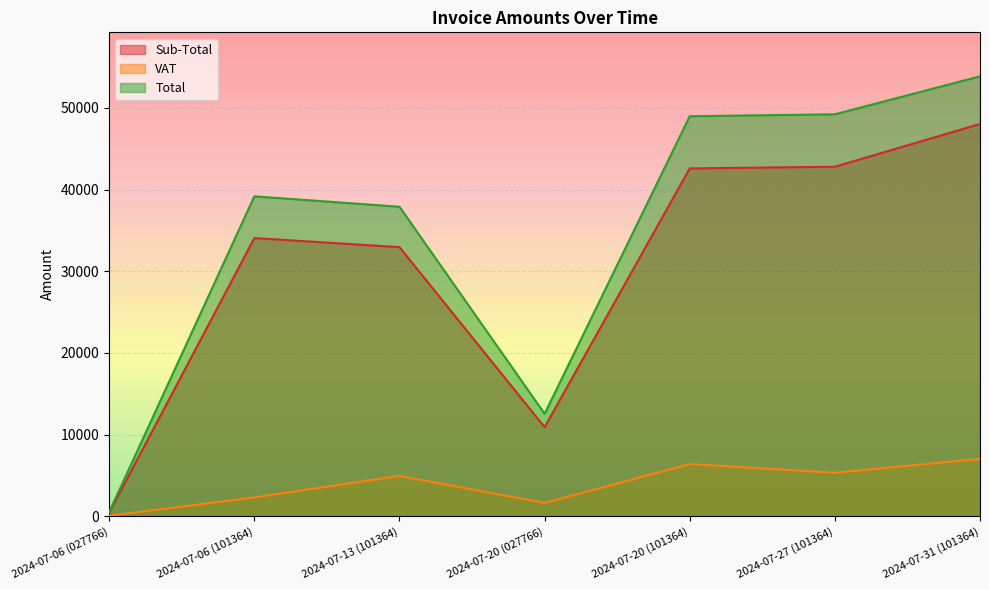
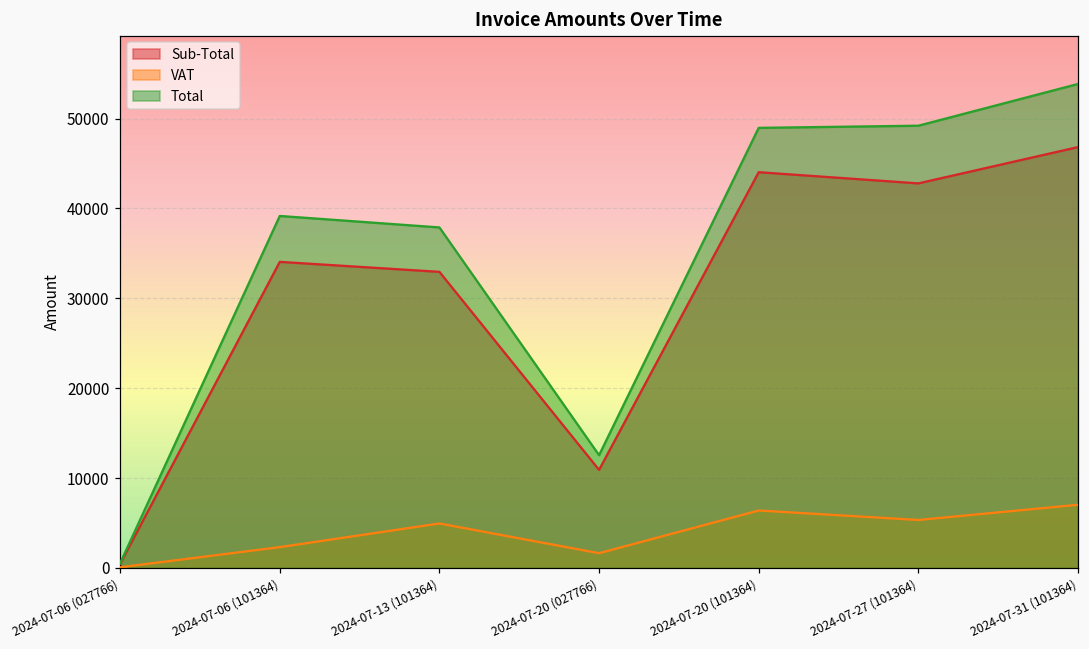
  {
    "Sub-Total": {
      "2024-07-06 (101364)": 34000,
      "2024-07-13 (101364)": 33000,
      "2024-07-20 (027766)": 11000,
-     "2024-07-20 (101364)": 43000,
+     "2024-07-20 (101364)": 44000,
      "2024-07-27 (101364)": 43000,
-     "2024-07-31 (101364)": 48000
+     "2024-07-31 (101364)": 47000
    },
    "VAT": {
      "2024-07-06 (027766)": 0,
      "2024-07-06 (101364)": 2000,
      "2024-07-13 (101364)": 5000,
      "2024-07-20 (027766)": 2000,
      "2024-07-20 (101364)": 6000,
      "2024-07-27 (101364)": 5000,
      "2024-07-31 (101364)": 7000
    },
    "Total": {
      "2024-07-06 (101364)": 39000,
      "2024-07-13 (101364)": 38000,
      "2024-07-20 (027766)": 13000,
      "2024-07-20 (101364)": 49000,
      "2024-07-27 (101364)": 49000,
      "2024-07-31 (101364)": 54000
    }
  }
